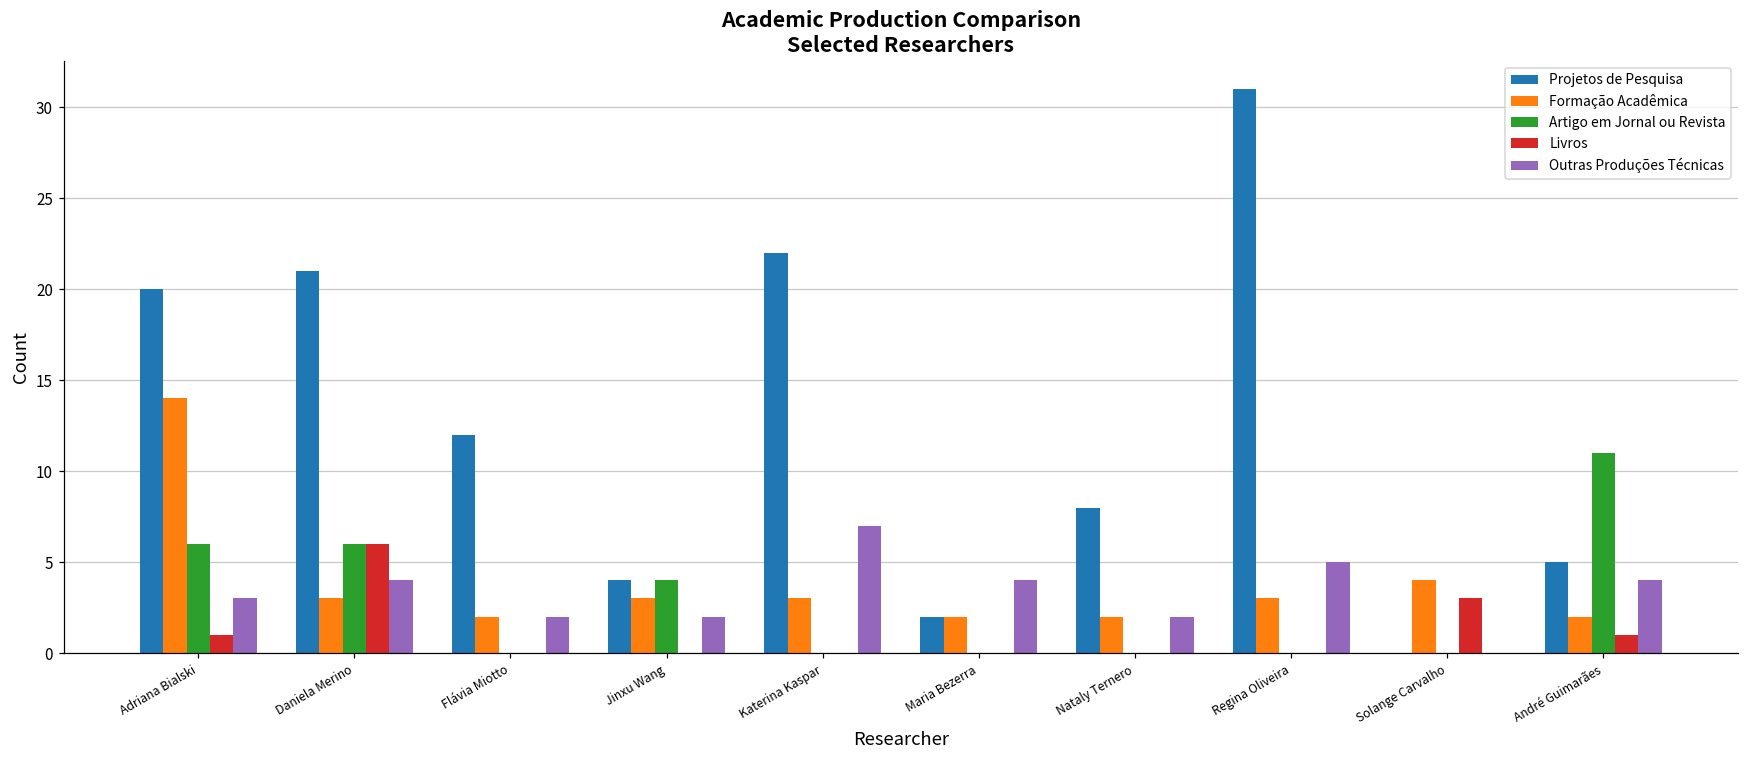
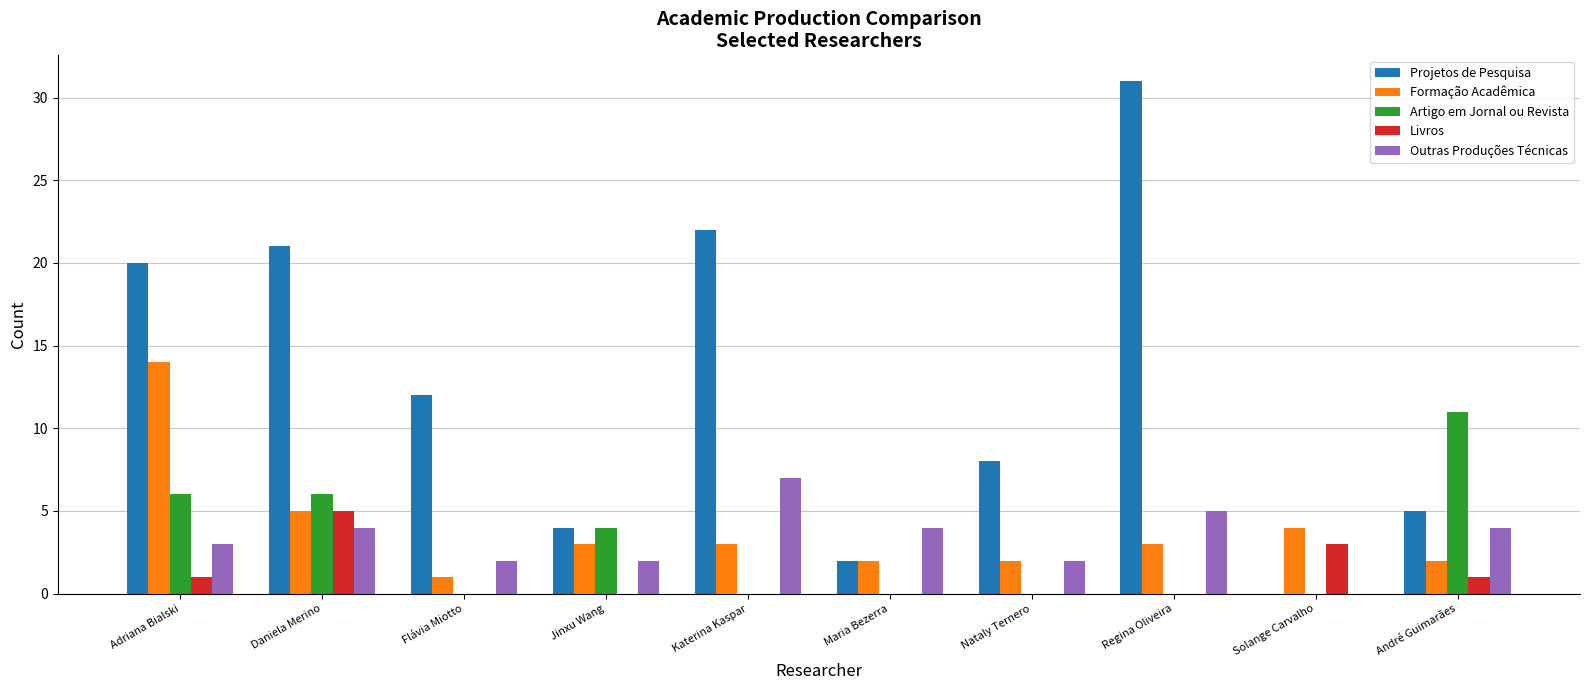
  {
    "Projetos de Pesquisa": {
      "Adriana Bialski": 20,
      "Daniela Merino": 21,
      "Flávia Miotto": 12,
      "Jinxu Wang": 4,
      "Katerina Kaspar": 22,
      "Maria Bezerra": 2,
      "Nataly Ternero": 8,
      "Regina Oliveira": 31,
      "Solange Carvalho": 0,
      "André Guimarães": 5
    },
    "Formação Acadêmica": {
      "Adriana Bialski": 14,
-     "Daniela Merino": 3,
-     "Flávia Miotto": 2,
+     "Daniela Merino": 5,
+     "Flávia Miotto": 1,
      "Jinxu Wang": 3,
      "Katerina Kaspar": 3,
      "Maria Bezerra": 2,
      "Nataly Ternero": 2,
      "Regina Oliveira": 3,
      "Solange Carvalho": 4,
      "André Guimarães": 2
    },
    "Artigo em Jornal ou Revista": {
      "Adriana Bialski": 6,
      "Daniela Merino": 6,
      "Flávia Miotto": 0,
      "Jinxu Wang": 4,
      "Katerina Kaspar": 0,
      "Maria Bezerra": 0,
      "Nataly Ternero": 0,
      "Regina Oliveira": 0,
      "Solange Carvalho": 0,
      "André Guimarães": 11
    },
    "Livros": {
      "Adriana Bialski": 1,
-     "Daniela Merino": 6,
+     "Daniela Merino": 5,
      "Flávia Miotto": 0,
      "Jinxu Wang": 0,
      "Katerina Kaspar": 0,
      "Maria Bezerra": 0,
      "Nataly Ternero": 0,
      "Regina Oliveira": 0,
      "Solange Carvalho": 3,
      "André Guimarães": 1
    },
    "Outras Produções Técnicas": {
      "Adriana Bialski": 3,
      "Daniela Merino": 4,
      "Flávia Miotto": 2,
      "Jinxu Wang": 2,
      "Katerina Kaspar": 7,
      "Maria Bezerra": 4,
      "Nataly Ternero": 2,
      "Regina Oliveira": 5,
      "Solange Carvalho": 0,
      "André Guimarães": 4
    }
  }
